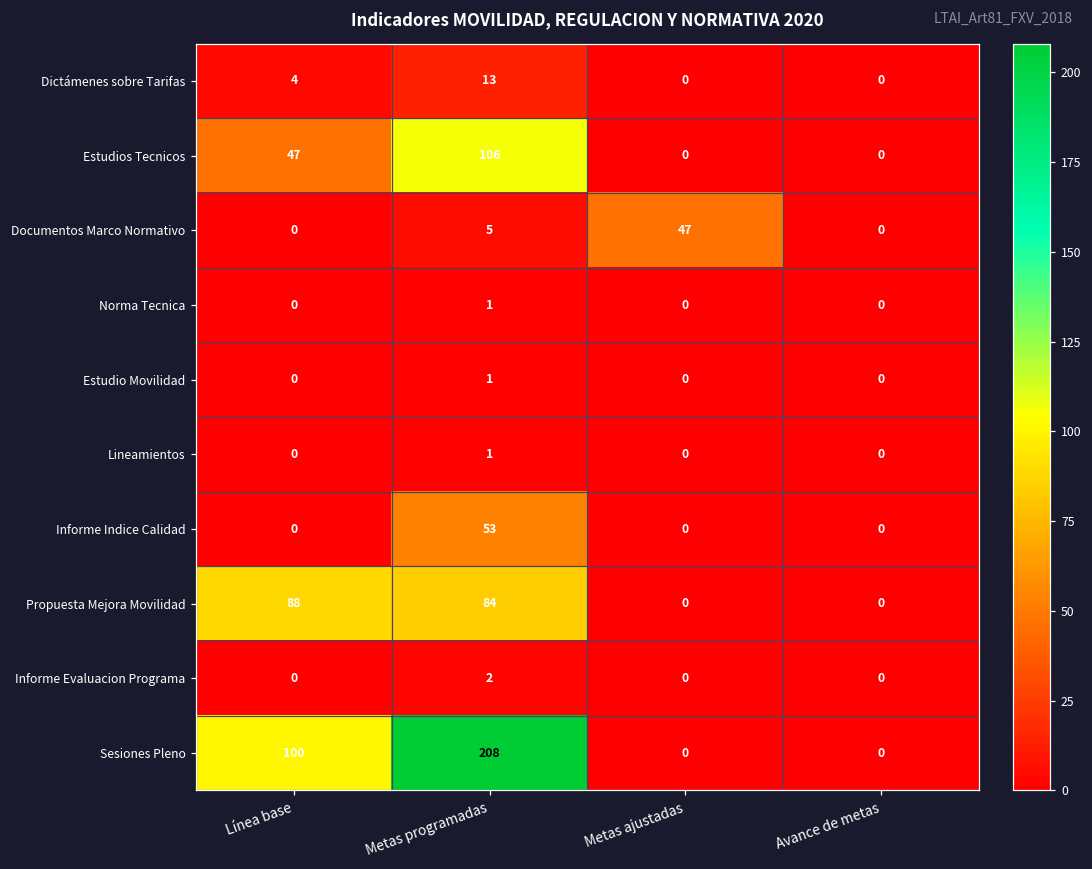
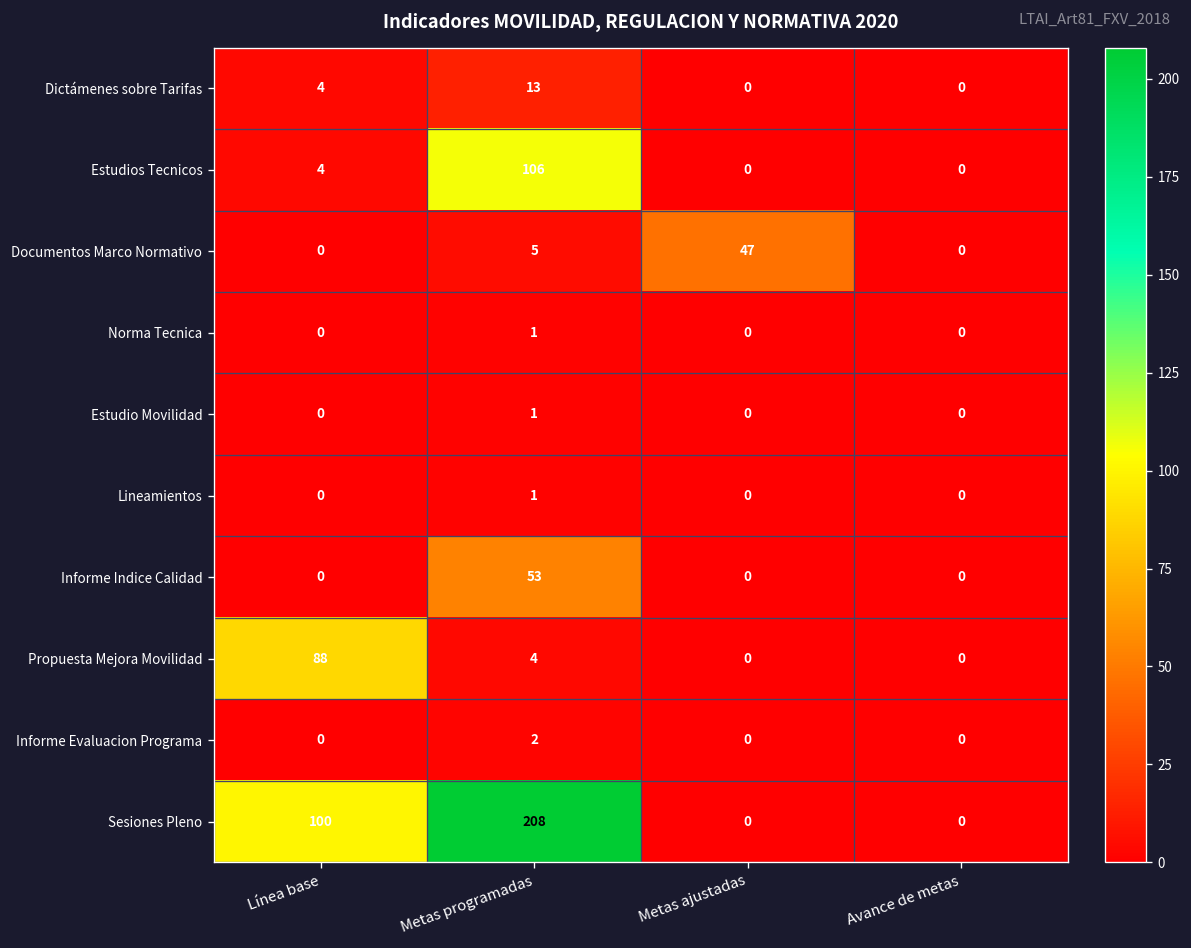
  {
    "Dictámenes sobre Tarifas": {
      "Línea base": 4,
      "Metas programadas": 13,
      "Metas ajustadas": 0,
      "Avance de metas": 0
    },
    "Estudios Tecnicos": {
-     "Línea base": 47,
+     "Línea base": 4,
      "Metas programadas": 106,
      "Metas ajustadas": 0,
      "Avance de metas": 0
    },
    "Documentos Marco Normativo": {
      "Línea base": 0,
      "Metas programadas": 5,
      "Metas ajustadas": 47,
      "Avance de metas": 0
    },
    "Norma Tecnica": {
      "Línea base": 0,
      "Metas programadas": 1,
      "Metas ajustadas": 0,
      "Avance de metas": 0
    },
    "Estudio Movilidad": {
      "Línea base": 0,
      "Metas programadas": 1,
      "Metas ajustadas": 0,
      "Avance de metas": 0
    },
    "Lineamientos": {
      "Línea base": 0,
      "Metas programadas": 1,
      "Metas ajustadas": 0,
      "Avance de metas": 0
    },
    "Informe Indice Calidad": {
      "Línea base": 0,
      "Metas programadas": 53,
      "Metas ajustadas": 0,
      "Avance de metas": 0
    },
    "Propuesta Mejora Movilidad": {
      "Línea base": 88,
-     "Metas programadas": 84,
+     "Metas programadas": 4,
      "Metas ajustadas": 0,
      "Avance de metas": 0
    },
    "Informe Evaluacion Programa": {
      "Línea base": 0,
      "Metas programadas": 2,
      "Metas ajustadas": 0,
      "Avance de metas": 0
    },
    "Sesiones Pleno": {
      "Línea base": 100,
      "Metas programadas": 208,
      "Metas ajustadas": 0,
      "Avance de metas": 0
    }
  }
